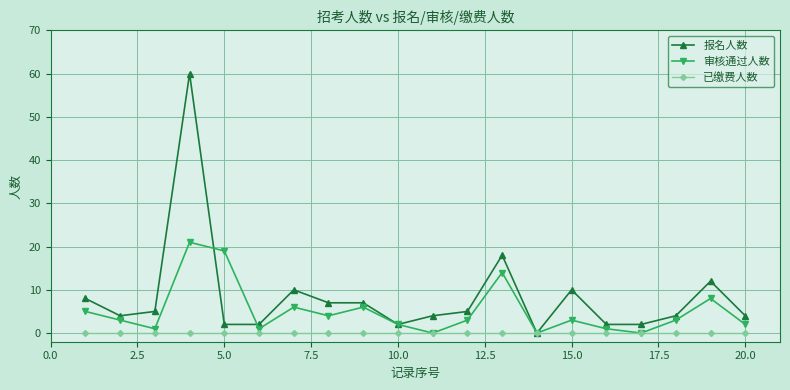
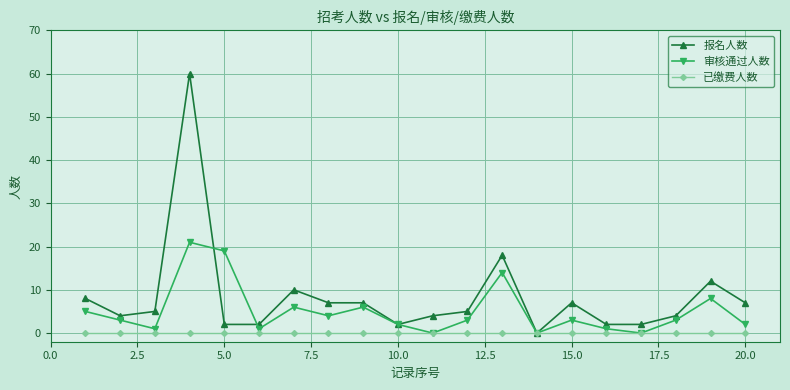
  {
    "报名人数": {
      "5.0": 2,
-     "15.0": 10,
-     "20.0": 4
+     "15.0": 7,
+     "20.0": 7
    },
    "审核通过人数": {
      "5.0": 19,
      "15.0": 3,
      "20.0": 2
    },
    "已缴费人数": {
      "5.0": 0,
      "10.0": 0,
      "15.0": 0,
      "20.0": 0
    }
  }
